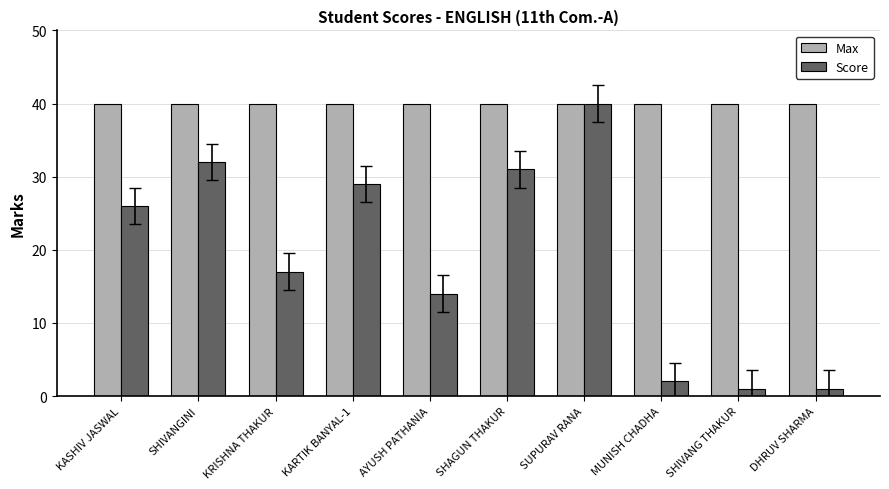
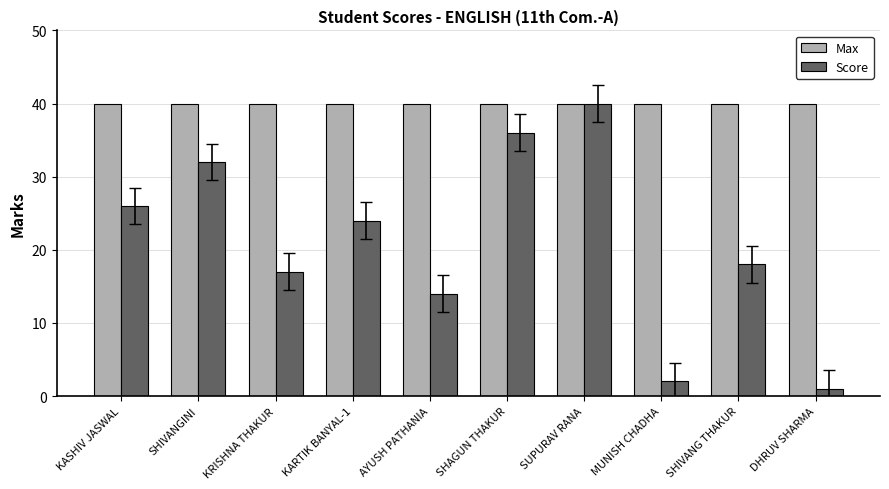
  {
    "Max": {
      "KASHIV JASWAL": 40,
      "SHIVANGINI": 40,
      "KRISHNA THAKUR": 40,
      "KARTIK BANYAL-1": 40,
      "AYUSH PATHANIA": 40,
      "SHAGUN THAKUR": 40,
      "SUPURAV RANA": 40,
      "MUNISH CHADHA": 40,
      "SHIVANG THAKUR": 40,
      "DHRUV SHARMA": 40
    },
    "Score": {
      "KASHIV JASWAL": 26,
      "SHIVANGINI": 32,
      "KRISHNA THAKUR": 17,
-     "KARTIK BANYAL-1": 29,
+     "KARTIK BANYAL-1": 24,
      "AYUSH PATHANIA": 14,
-     "SHAGUN THAKUR": 31,
+     "SHAGUN THAKUR": 36,
      "SUPURAV RANA": 40,
      "MUNISH CHADHA": 2,
-     "SHIVANG THAKUR": 1,
+     "SHIVANG THAKUR": 18,
      "DHRUV SHARMA": 1
    }
  }
